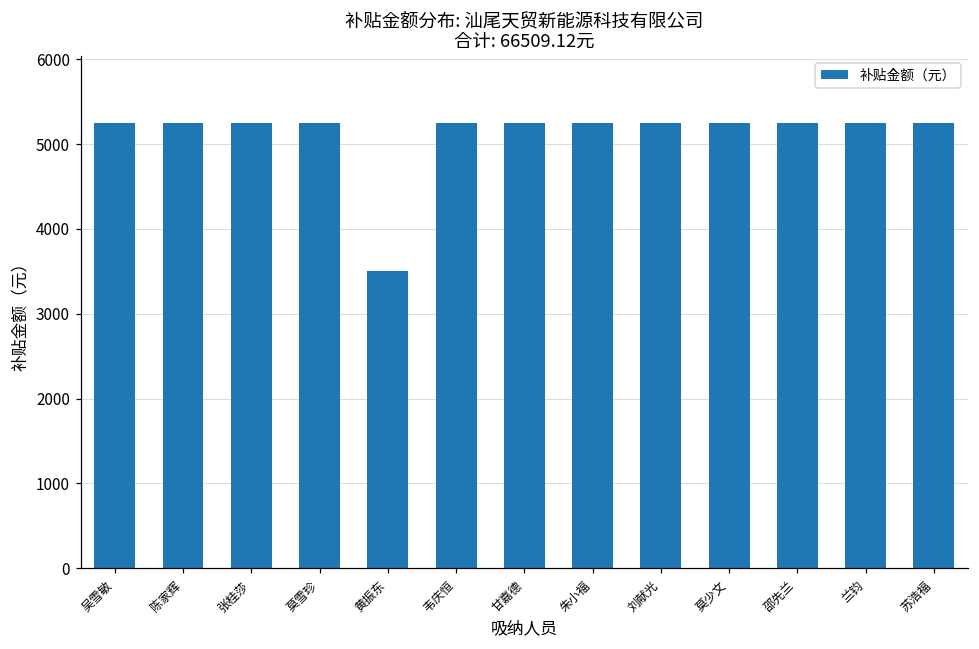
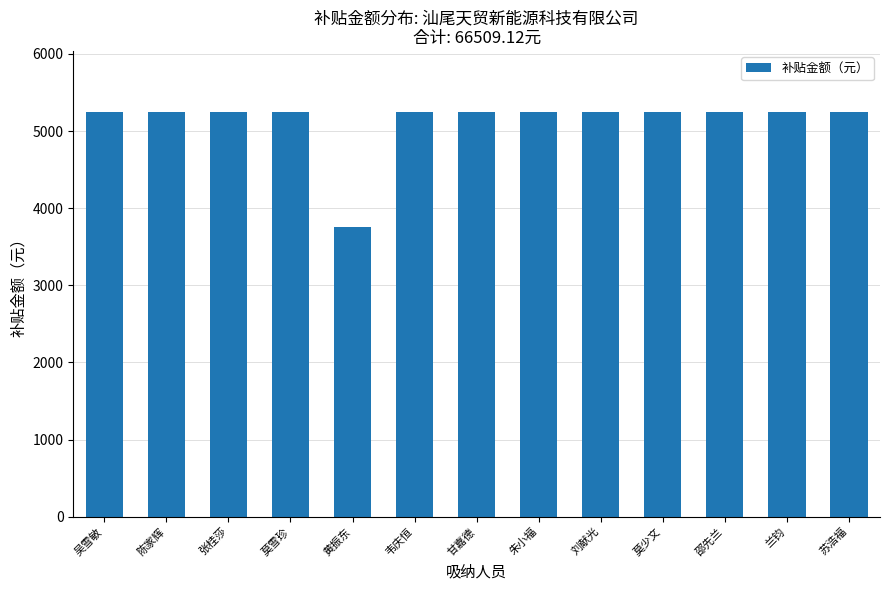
  {
    "吴雪敏": 5300,
    "陈家辉": 5300,
    "张桂莎": 5300,
    "莫雪珍": 5300,
-   "黄振东": 3500,
+   "黄振东": 3800,
    "韦庆恒": 5300,
    "甘嘉德": 5300,
    "朱小福": 5300,
    "刘献光": 5300,
    "莫少文": 5300,
    "邵先兰": 5300,
    "兰钧": 5300,
    "苏浩福": 5300
  }
